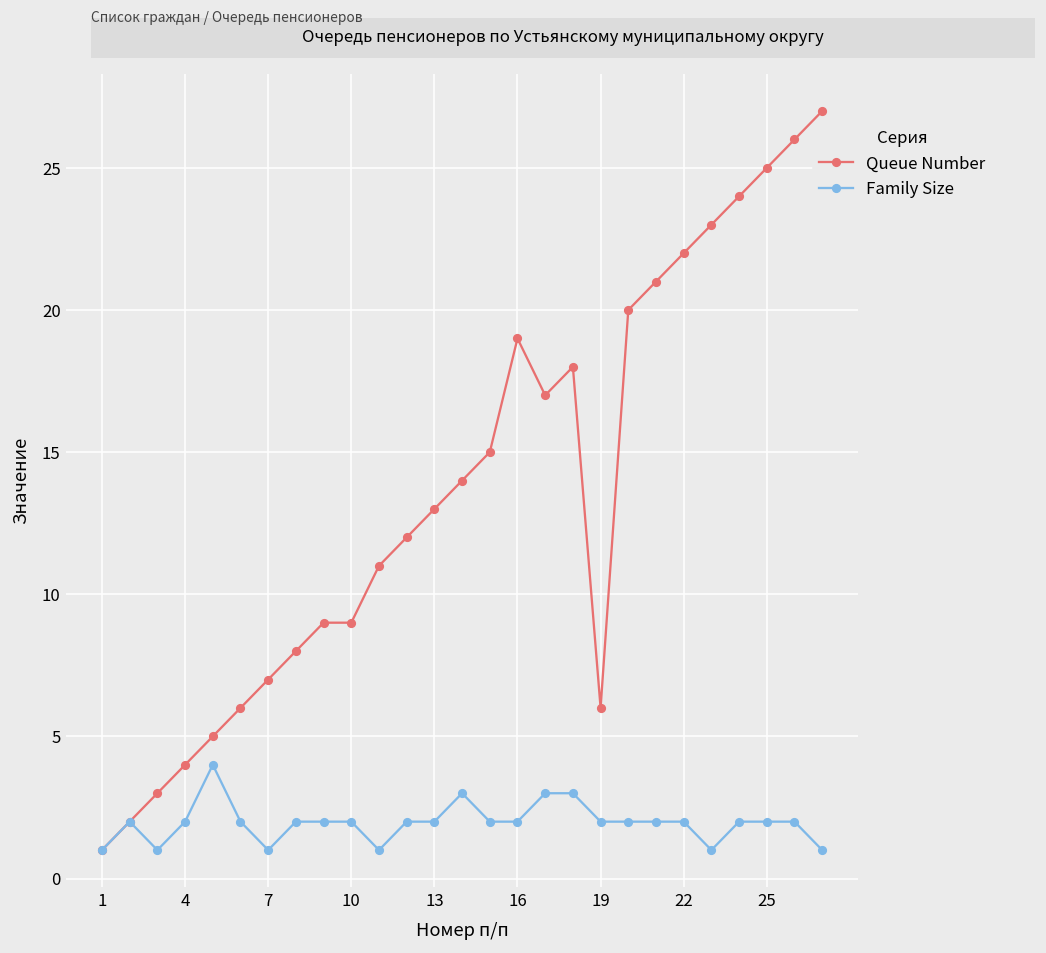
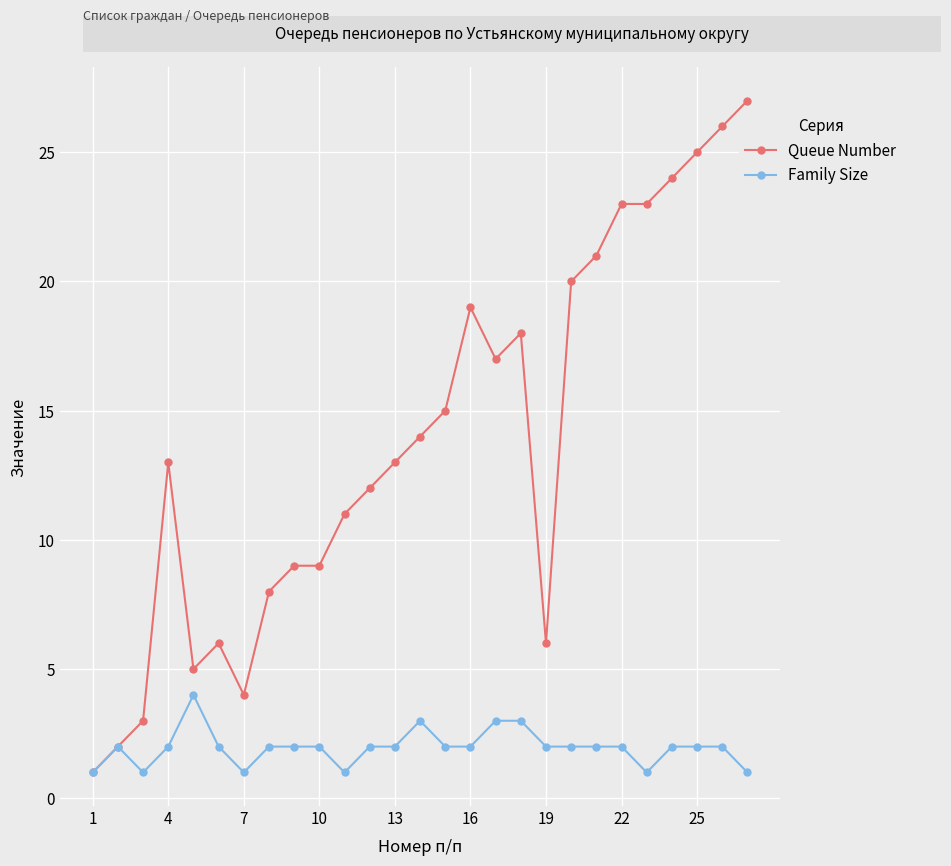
  {
    "Queue Number": {
-     "4": 4,
-     "7": 7,
+     "4": 13,
+     "7": 4,
      "10": 9,
      "13": 13,
      "16": 19,
      "19": 6,
-     "22": 22,
+     "22": 23,
      "25": 25
    },
    "Family Size": {
      "4": 2,
      "7": 1,
      "10": 2,
      "13": 2,
      "16": 2,
      "19": 2,
      "22": 2,
      "25": 2
    }
  }
